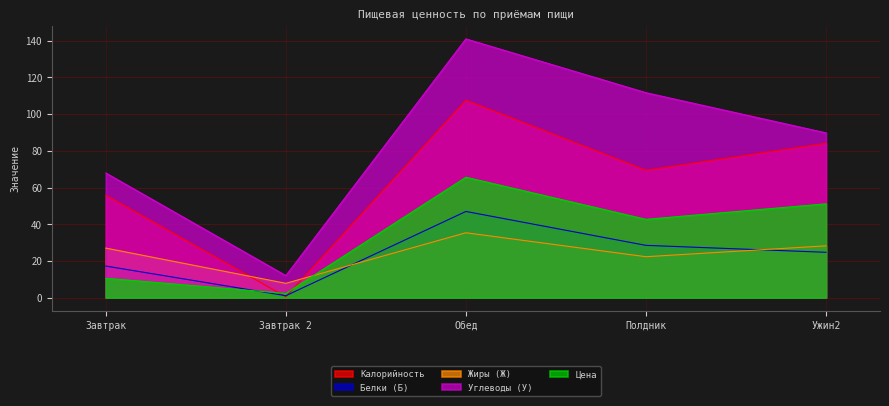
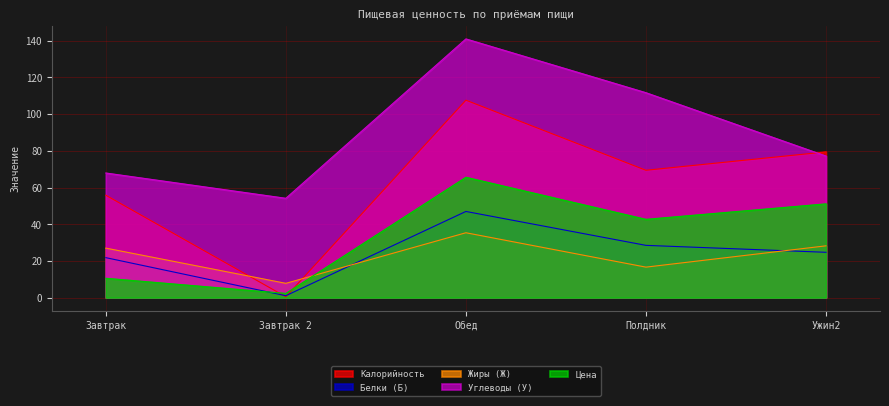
  {
    "Калорийность": {
      "Завтрак": 56,
      "Обед": 108,
      "Полдник": 69,
-     "Ужин2": 84
+     "Ужин2": 79
    },
    "Белки (Б)": {
-     "Завтрак": 17,
+     "Завтрак": 22,
      "Обед": 47,
      "Полдник": 28,
      "Ужин2": 25
    },
    "Жиры (Ж)": {
      "Завтрак": 27,
      "Завтрак 2": 8,
      "Обед": 35,
-     "Полдник": 22,
+     "Полдник": 17,
      "Ужин2": 28
    },
    "Углеводы (У)": {
      "Завтрак": 68,
-     "Завтрак 2": 12,
+     "Завтрак 2": 54,
      "Обед": 141,
      "Полдник": 112,
-     "Ужин2": 90
+     "Ужин2": 77
    },
    "Цена": {
      "Завтрак": 11,
      "Обед": 66,
      "Полдник": 43,
      "Ужин2": 51
    }
  }
